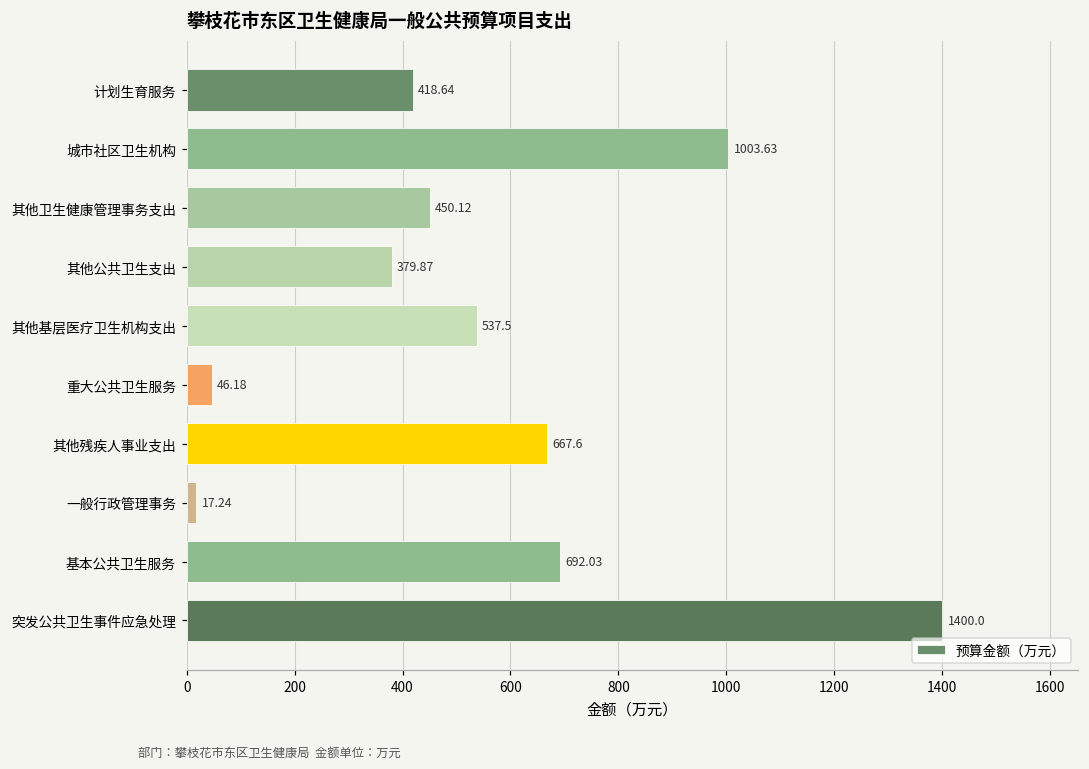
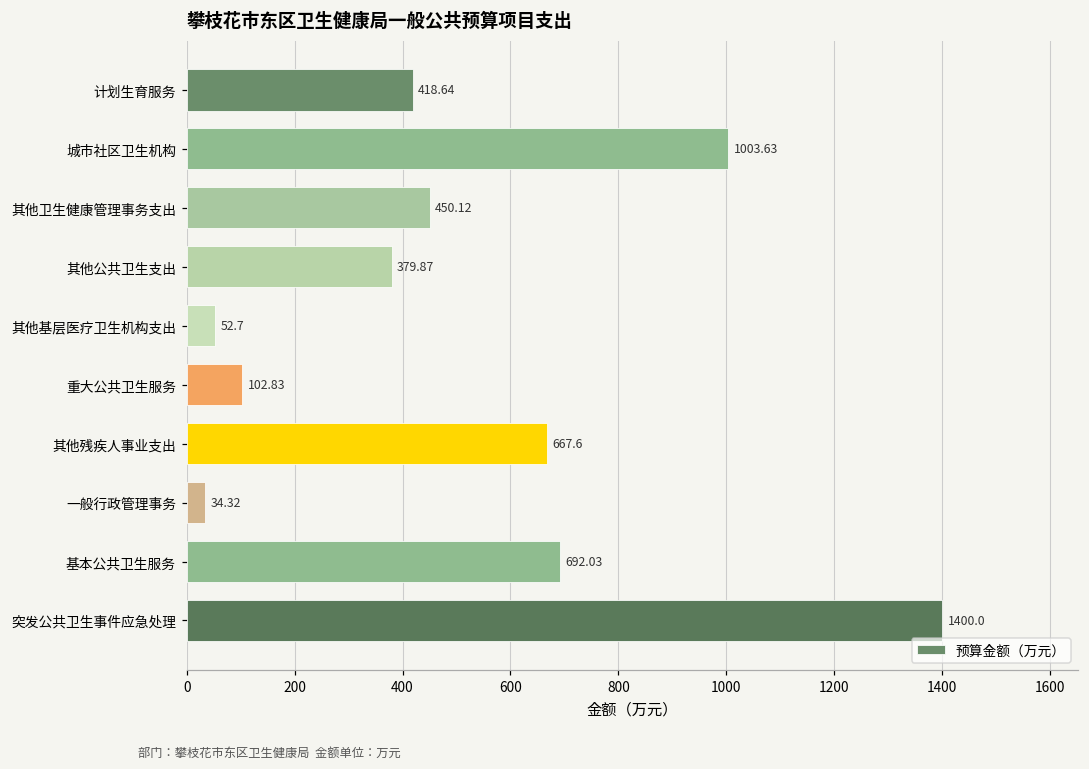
  {
    "计划生育服务": 418.64,
    "城市社区卫生机构": 1003.63,
    "其他卫生健康管理事务支出": 450.12,
    "其他公共卫生支出": 379.87,
-   "其他基层医疗卫生机构支出": 537.5,
-   "重大公共卫生服务": 46.18,
+   "其他基层医疗卫生机构支出": 52.7,
+   "重大公共卫生服务": 102.83,
    "其他残疾人事业支出": 667.6,
-   "一般行政管理事务": 17.24,
+   "一般行政管理事务": 34.32,
    "基本公共卫生服务": 692.03,
    "突发公共卫生事件应急处理": 1400.0
  }
